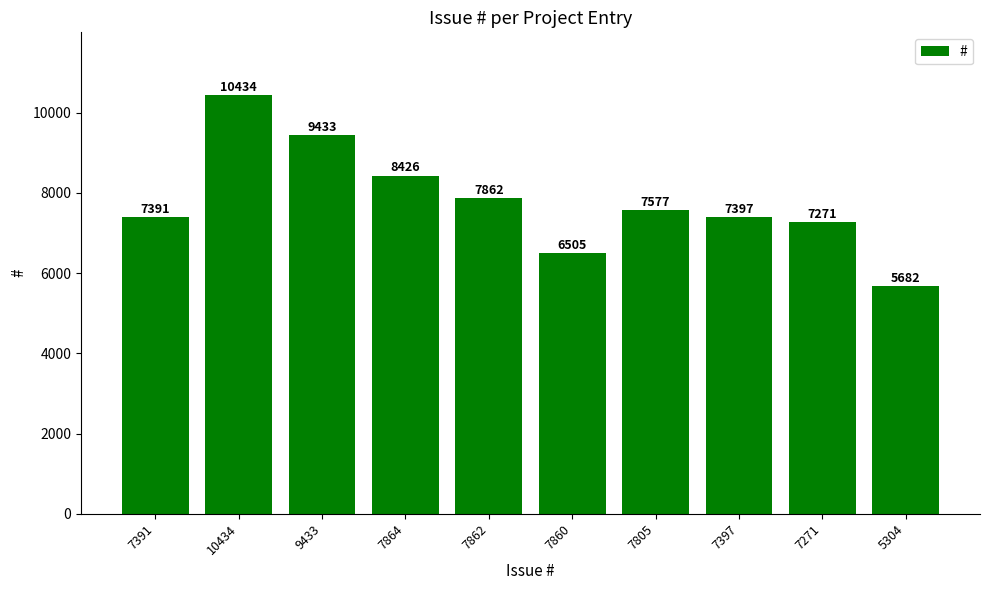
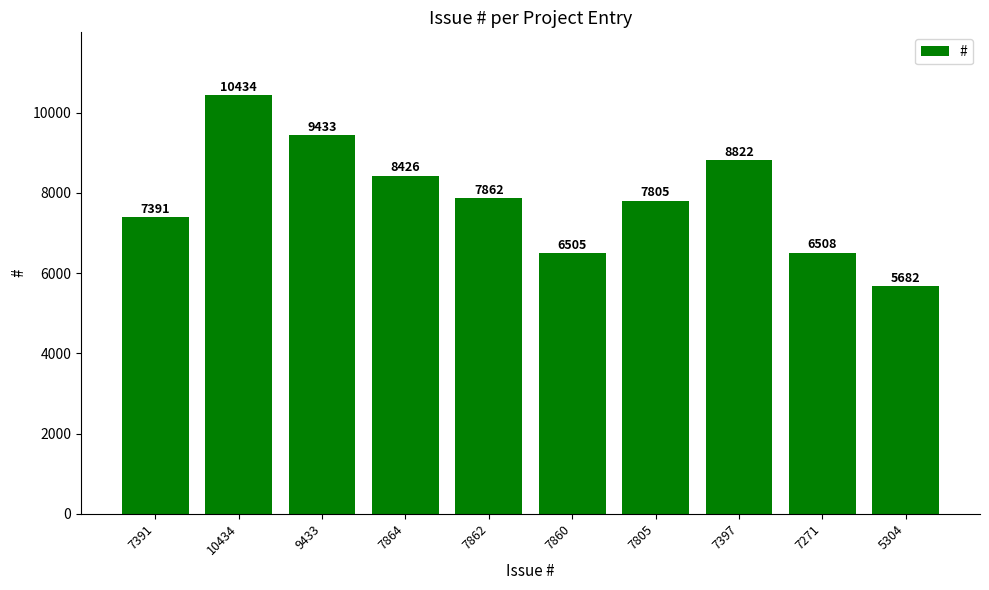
  {
    "7391": 7391,
    "10434": 10434,
    "9433": 9433,
    "7864": 8426,
    "7862": 7862,
    "7860": 6505,
-   "7805": 7577,
-   "7397": 7397,
-   "7271": 7271,
+   "7805": 7805,
+   "7397": 8822,
+   "7271": 6508,
    "5304": 5682
  }
